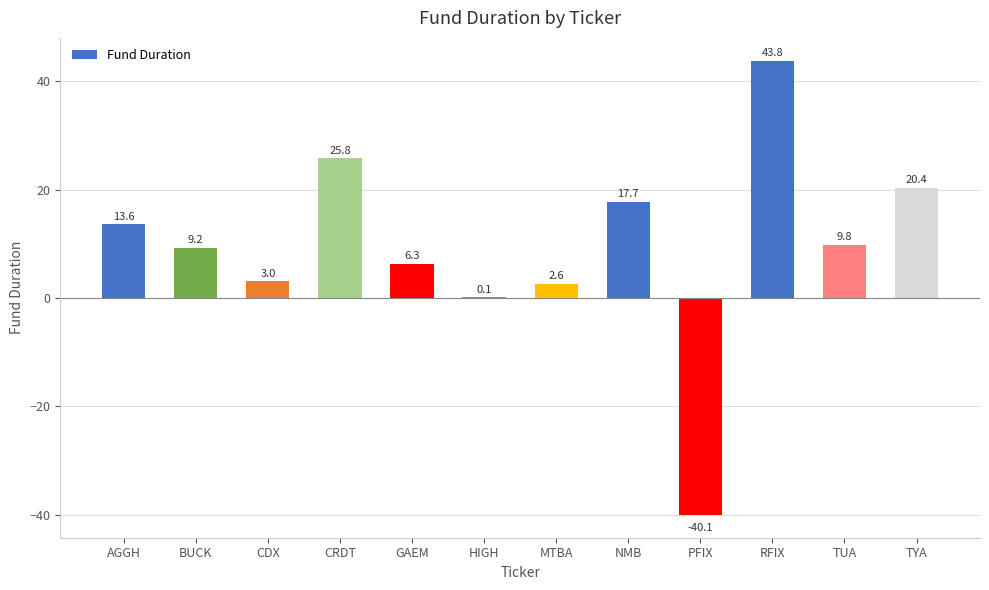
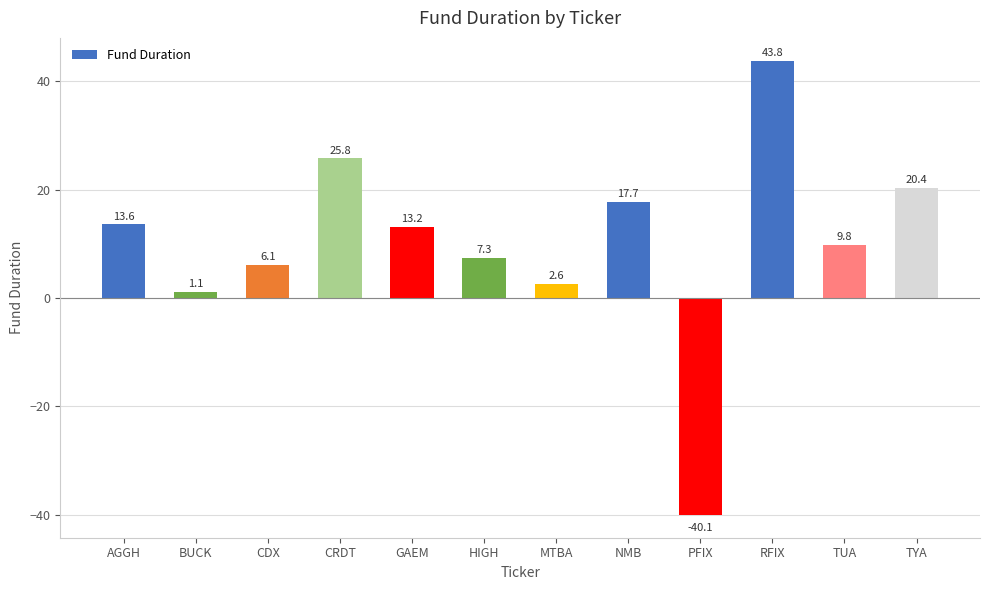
  {
    "AGGH": 13.6,
-   "BUCK": 9.2,
-   "CDX": 3.0,
+   "BUCK": 1.1,
+   "CDX": 6.1,
    "CRDT": 25.8,
-   "GAEM": 6.3,
-   "HIGH": 0.1,
+   "GAEM": 13.2,
+   "HIGH": 7.3,
    "MTBA": 2.6,
    "NMB": 17.7,
    "PFIX": -40.1,
    "RFIX": 43.8,
    "TUA": 9.8,
    "TYA": 20.4
  }
